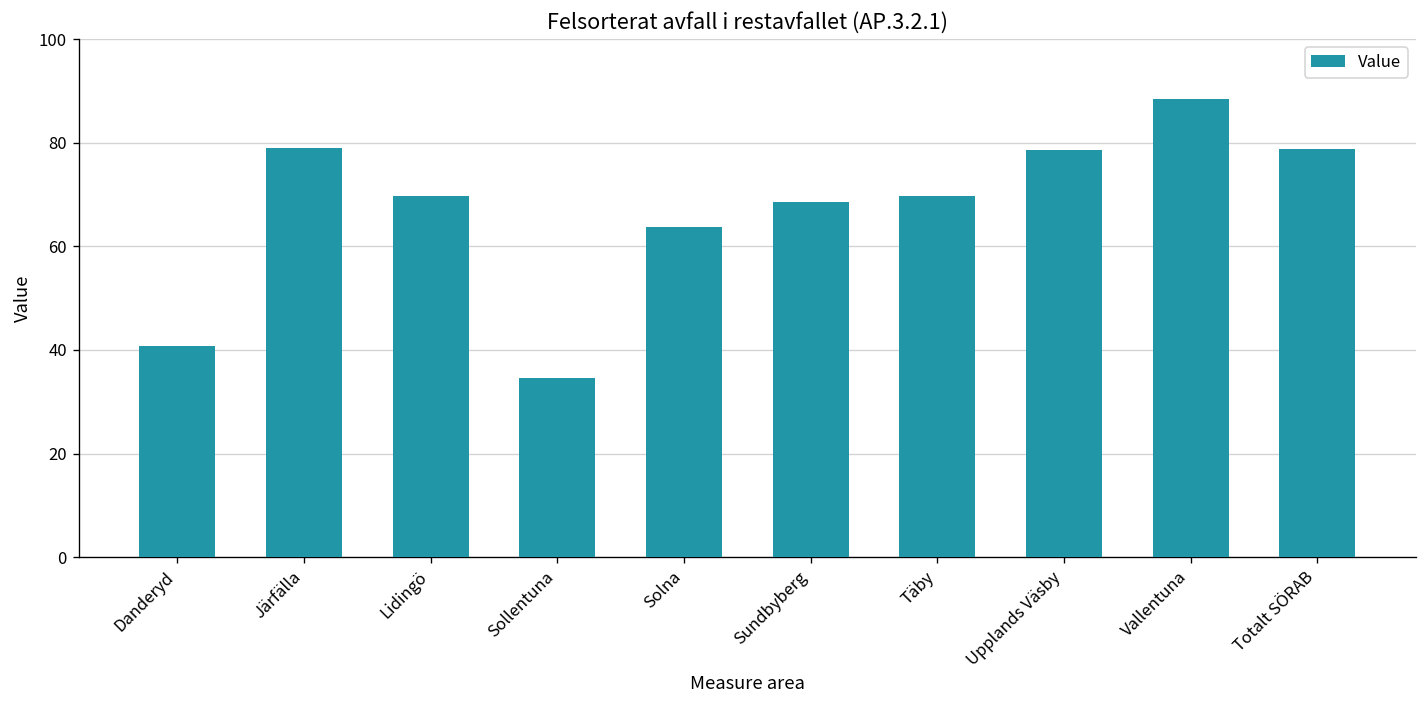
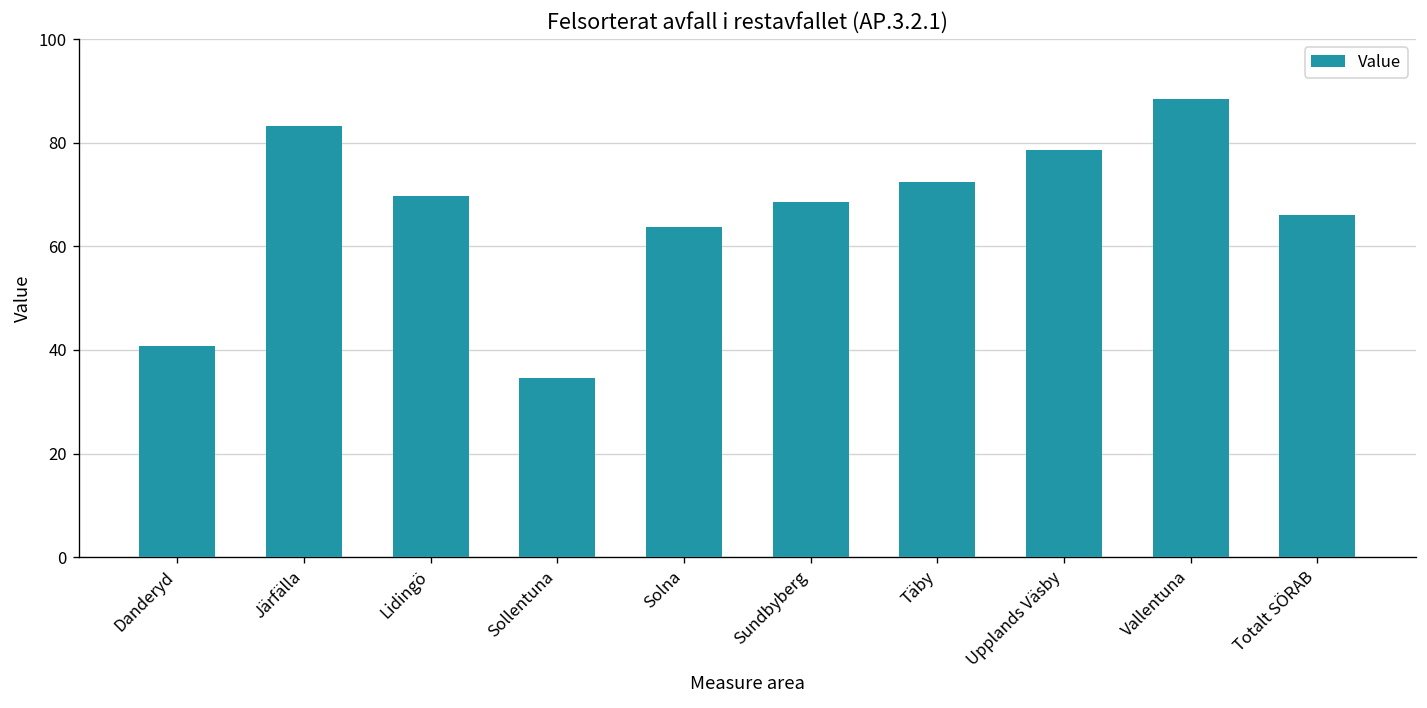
  {
    "Danderyd": 41,
-   "Järfälla": 79,
+   "Järfälla": 83,
    "Lidingö": 70,
    "Sollentuna": 35,
    "Solna": 64,
    "Sundbyberg": 69,
-   "Täby": 70,
+   "Täby": 73,
    "Upplands Väsby": 79,
    "Vallentuna": 89,
-   "Totalt SÖRAB": 79
+   "Totalt SÖRAB": 66
  }
